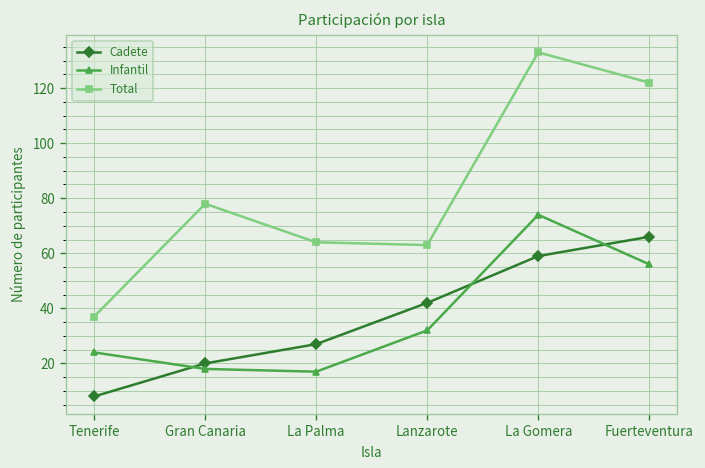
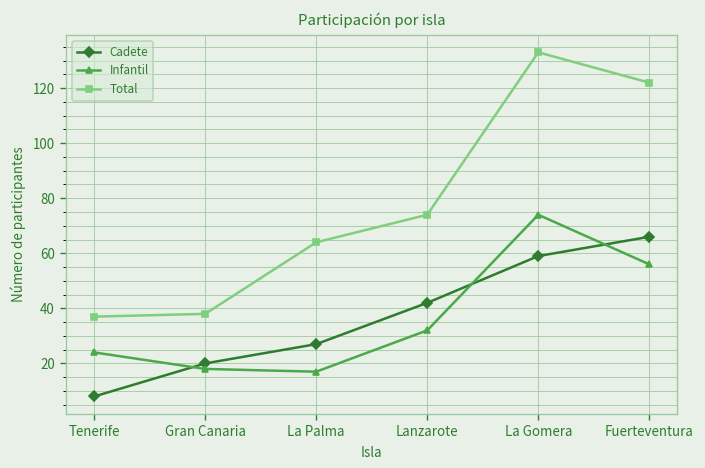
  {
    "Total": {
      "Tenerife": 37,
-     "Gran Canaria": 78,
+     "Gran Canaria": 38,
      "La Palma": 64,
-     "Lanzarote": 63,
+     "Lanzarote": 74,
      "La Gomera": 133,
      "Fuerteventura": 122
    }
  }
